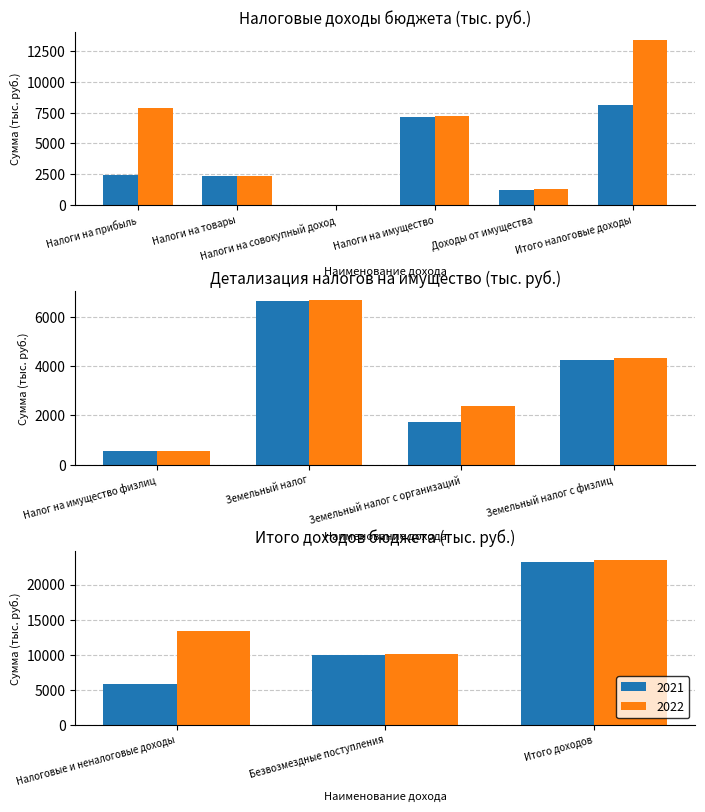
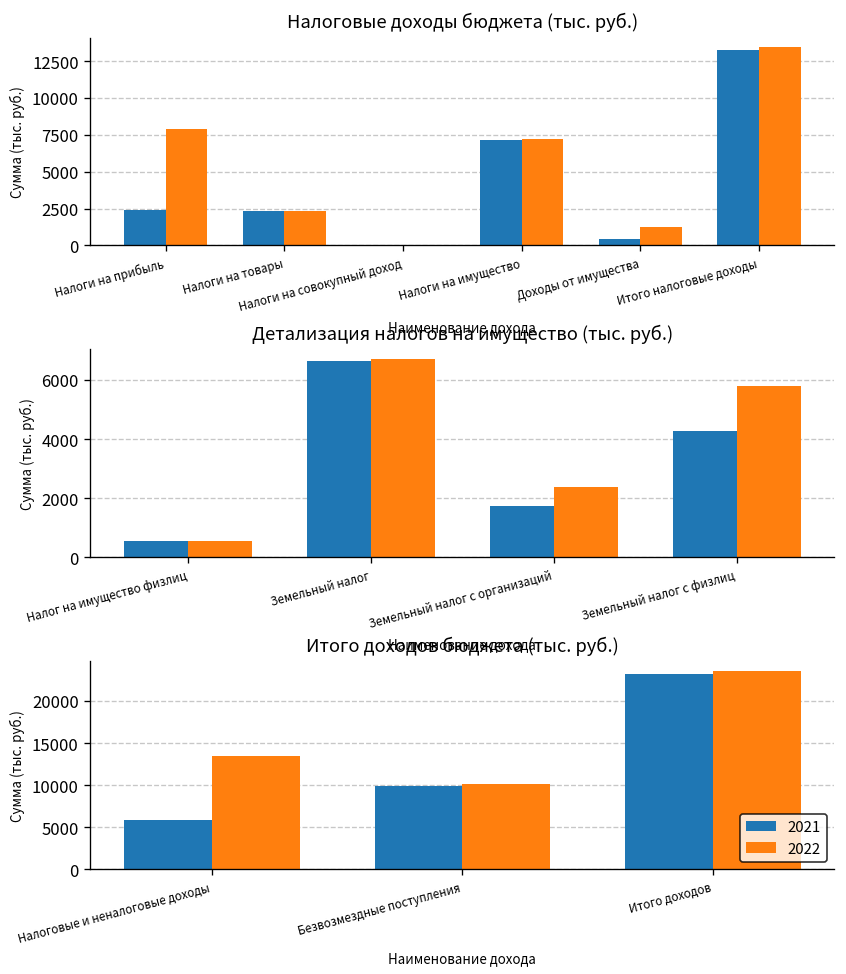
  {
    "Налоговые доходы бюджета (тыс. руб.)": {
      "2021": {
        "Налоги на прибыль": 2400,
        "Налоги на товары": 2300,
        "Налоги на имущество": 7200,
-       "Доходы от имущества": 1200,
-       "Итого налоговые доходы": 8100
+       "Доходы от имущества": 400,
+       "Итого налоговые доходы": 13300
      },
      "2022": {
        "Налоги на прибыль": 7900,
        "Налоги на товары": 2300,
        "Налоги на имущество": 7300,
        "Доходы от имущества": 1300,
        "Итого налоговые доходы": 13400
      }
    },
    "Детализация налогов на имущество (тыс. руб.)": {
      "2021": {
        "Налог на имущество физлиц": 500,
        "Земельный налог": 6600,
        "Земельный налог с организаций": 1700,
        "Земельный налог с физлиц": 4300
      },
      "2022": {
        "Налог на имущество физлиц": 600,
        "Земельный налог": 6700,
        "Земельный налог с организаций": 2400,
-       "Земельный налог с физлиц": 4300
+       "Земельный налог с физлиц": 5800
      }
    },
    "Итого доходов бюджета (тыс. руб.)": {
      "2021": {
        "Налоговые и неналоговые доходы": 6000,
        "Безвозмездные поступления": 10000,
        "Итого доходов": 23000
      },
      "2022": {
        "Налоговые и неналоговые доходы": 13000,
        "Безвозмездные поступления": 10000,
        "Итого доходов": 24000
      }
    }
  }
